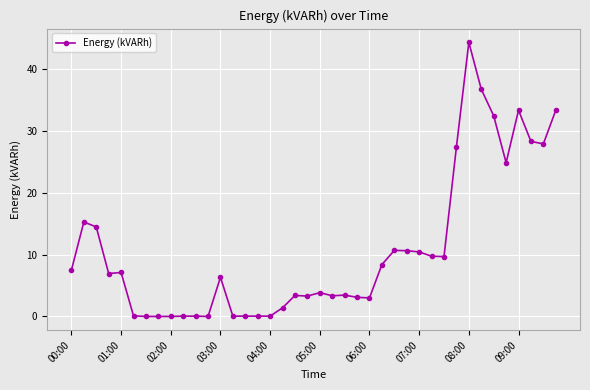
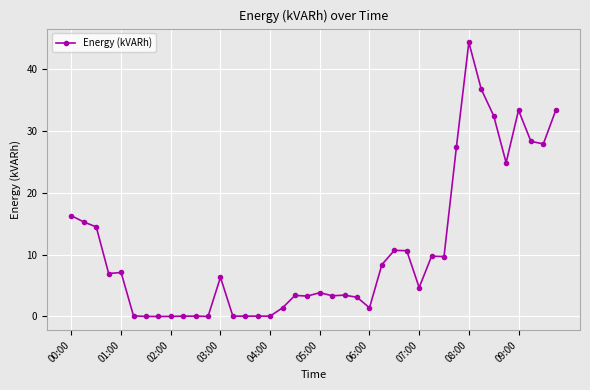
  {
-   "00:00": 8,
+   "00:00": 16,
    "01:00": 7,
    "02:00": 0,
    "03:00": 6,
    "04:00": 0,
    "05:00": 4,
-   "06:00": 3,
-   "07:00": 10,
+   "06:00": 1,
+   "07:00": 5,
    "08:00": 44,
    "09:00": 33
  }
